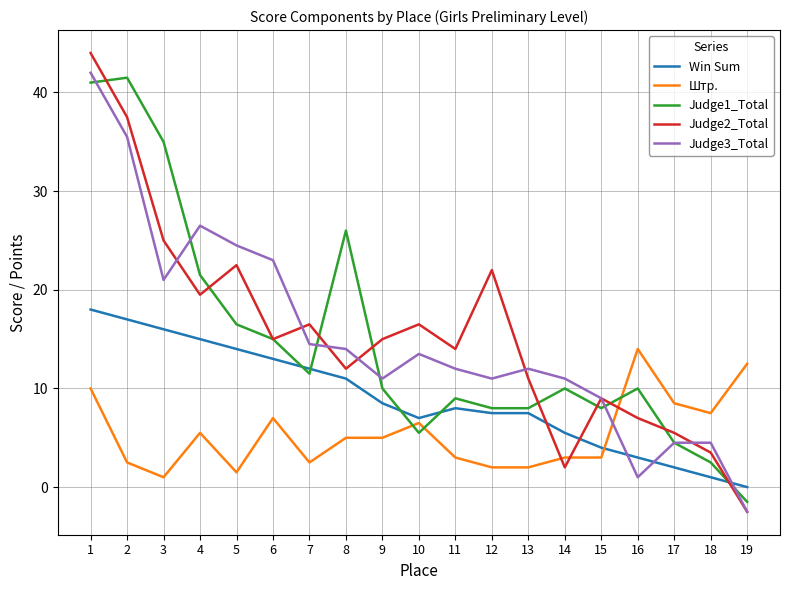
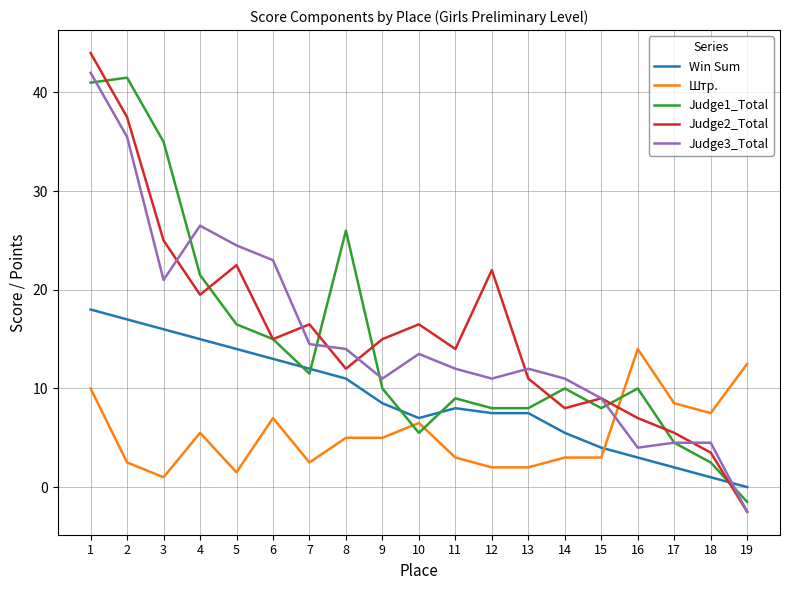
  {
    "Win Sum": {
      "1": 18,
      "2": 17,
      "3": 16,
      "4": 15,
      "5": 14,
      "6": 13,
      "7": 12,
      "8": 11,
      "9": 9,
      "10": 7,
      "11": 8,
      "12": 8,
      "13": 8,
      "14": 6,
      "15": 4,
      "16": 3,
      "17": 2,
      "18": 1,
      "19": 0
    },
    "Штр.": {
      "1": 10,
      "2": 3,
      "3": 1,
      "4": 6,
      "5": 2,
      "6": 7,
      "7": 3,
      "8": 5,
      "9": 5,
      "10": 7,
      "11": 3,
      "12": 2,
      "13": 2,
      "14": 3,
      "15": 3,
      "16": 14,
      "17": 9,
      "18": 8,
      "19": 13
    },
    "Judge1_Total": {
      "1": 41,
      "2": 42,
      "3": 35,
      "4": 22,
      "5": 17,
      "7": 12,
      "8": 26,
      "9": 10,
      "10": 6,
      "11": 9,
      "12": 8,
      "13": 8,
      "14": 10,
      "15": 8,
      "16": 10,
      "18": 3,
      "19": -2
    },
    "Judge2_Total": {
      "1": 44,
      "2": 38,
      "3": 25,
      "4": 20,
      "5": 23,
      "7": 17,
      "8": 12,
      "9": 15,
      "10": 17,
      "11": 14,
      "12": 22,
      "13": 11,
-     "14": 2,
+     "14": 8,
      "16": 7,
      "17": 6,
      "18": 4
    },
    "Judge3_Total": {
      "1": 42,
      "2": 36,
      "3": 21,
      "4": 27,
      "5": 25,
      "6": 23,
      "7": 15,
      "8": 14,
      "9": 11,
      "10": 14,
      "11": 12,
      "12": 11,
      "13": 12,
      "14": 11,
-     "16": 1,
+     "16": 4,
      "18": 5
    }
  }
